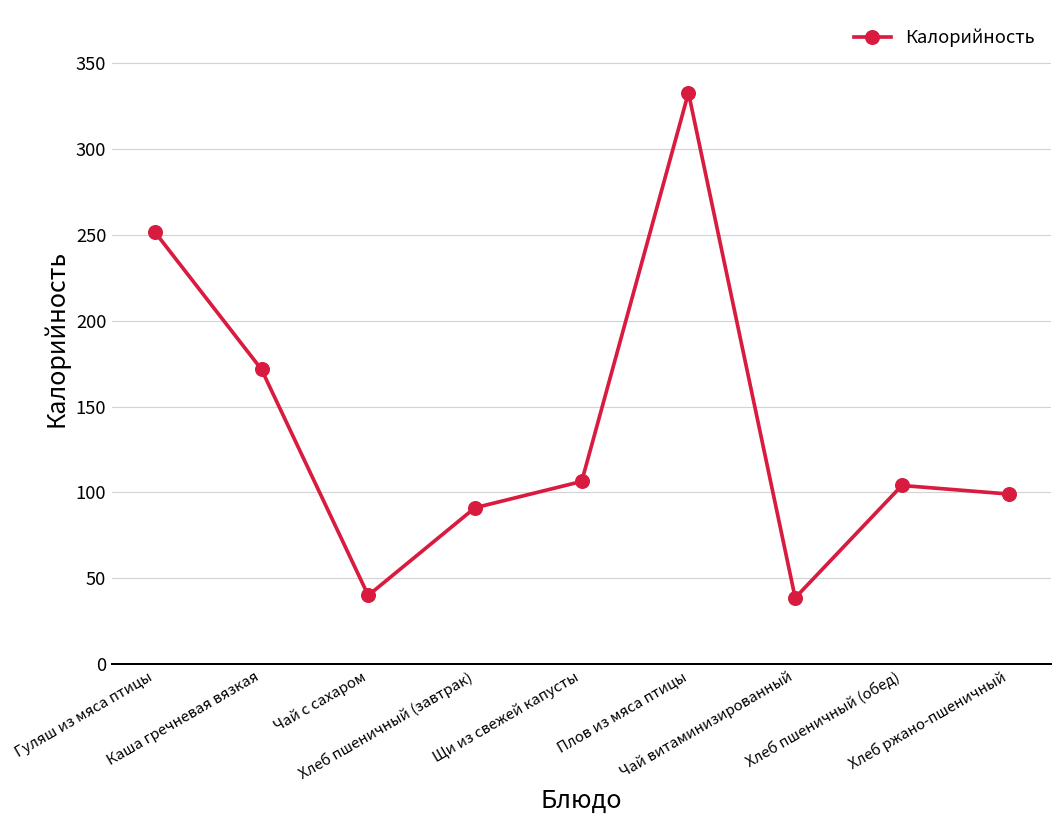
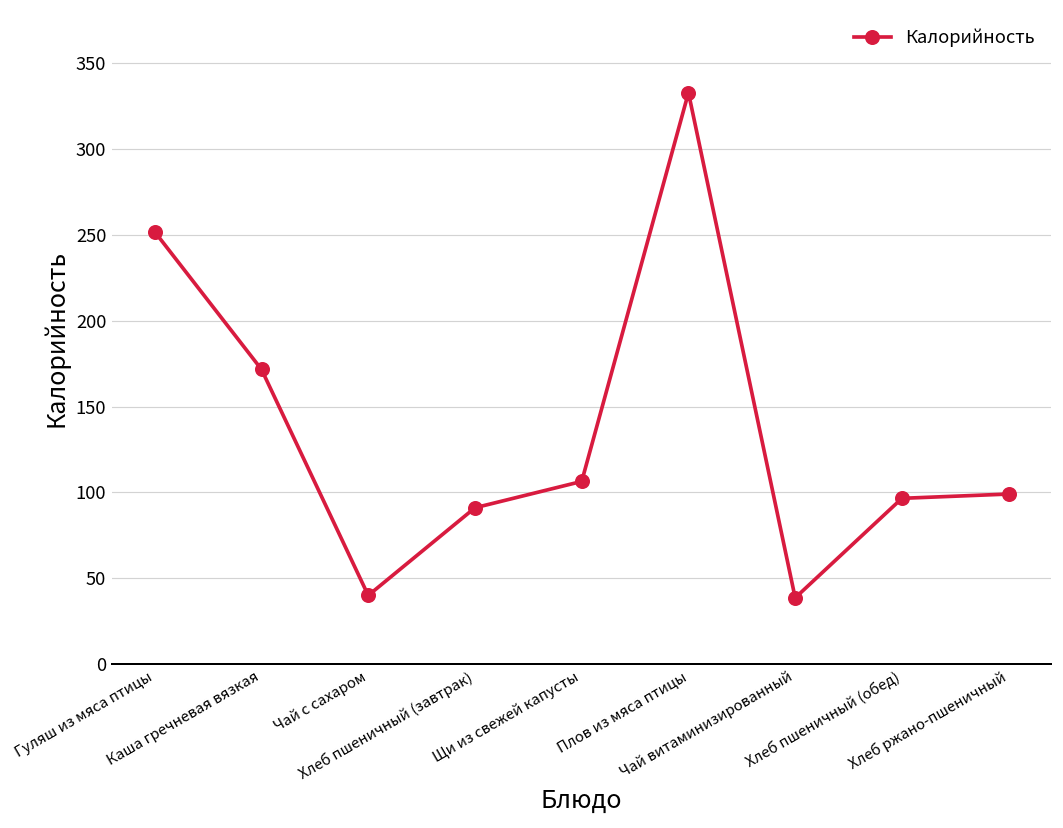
  {
    "Гуляш из мяса птицы": 252,
    "Каша гречневая вязкая": 172,
    "Чай с сахаром": 40,
    "Хлеб пшеничный (завтрак)": 91,
    "Щи из свежей капусты": 106,
    "Плов из мяса птицы": 333,
    "Чай витаминизированный": 39,
-   "Хлеб пшеничный (обед)": 104,
+   "Хлеб пшеничный (обед)": 97,
    "Хлеб ржано-пшеничный": 99
  }
